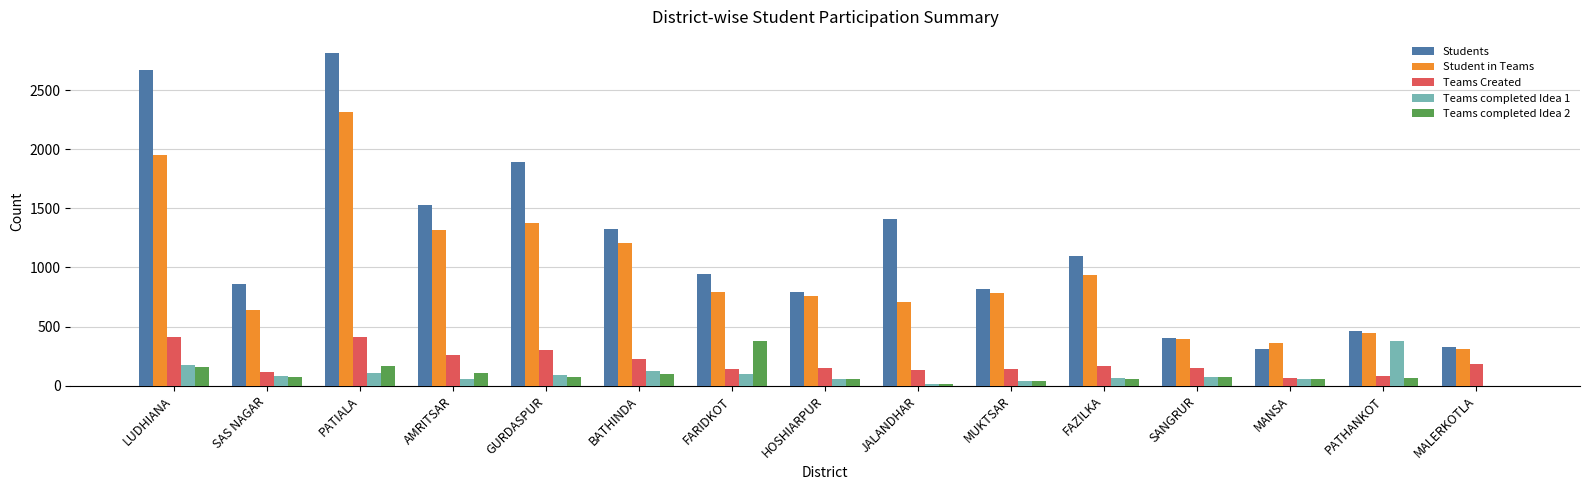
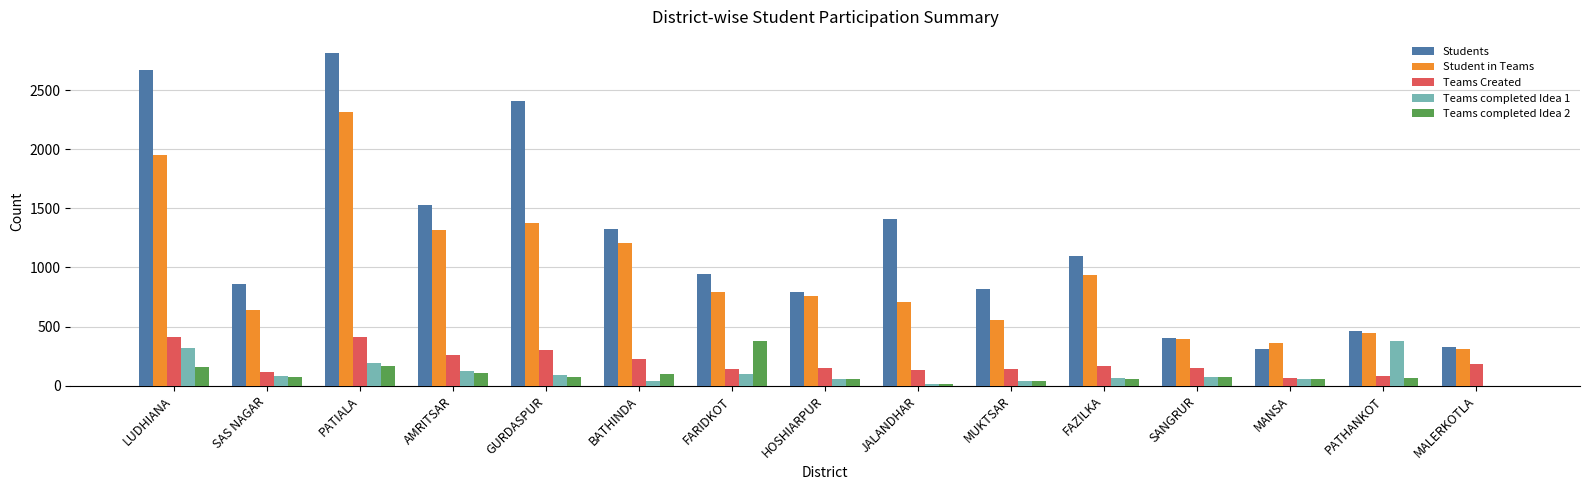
  {
    "Students": {
      "LUDHIANA": 2670,
      "SAS NAGAR": 860,
      "PATIALA": 2810,
      "AMRITSAR": 1530,
-     "GURDASPUR": 1890,
+     "GURDASPUR": 2410,
      "BATHINDA": 1320,
      "FARIDKOT": 950,
      "HOSHIARPUR": 790,
      "JALANDHAR": 1410,
      "MUKTSAR": 820,
      "FAZILKA": 1100,
      "SANGRUR": 400,
      "MANSA": 310,
      "PATHANKOT": 460,
      "MALERKOTLA": 330
    },
    "Student in Teams": {
      "LUDHIANA": 1950,
      "SAS NAGAR": 640,
      "PATIALA": 2320,
      "AMRITSAR": 1310,
      "GURDASPUR": 1380,
      "BATHINDA": 1210,
      "FARIDKOT": 790,
      "HOSHIARPUR": 760,
      "JALANDHAR": 710,
-     "MUKTSAR": 790,
+     "MUKTSAR": 550,
      "FAZILKA": 940,
      "SANGRUR": 390,
      "MANSA": 360,
      "PATHANKOT": 440,
      "MALERKOTLA": 310
    },
    "Teams Created": {
      "LUDHIANA": 410,
      "SAS NAGAR": 110,
      "PATIALA": 410,
      "AMRITSAR": 260,
      "GURDASPUR": 300,
      "BATHINDA": 220,
      "FARIDKOT": 140,
      "HOSHIARPUR": 150,
      "JALANDHAR": 130,
      "MUKTSAR": 140,
      "FAZILKA": 160,
      "SANGRUR": 150,
      "MANSA": 70,
      "PATHANKOT": 80,
      "MALERKOTLA": 180
    },
    "Teams completed Idea 1": {
-     "LUDHIANA": 180,
+     "LUDHIANA": 320,
      "SAS NAGAR": 80,
-     "PATIALA": 100,
-     "AMRITSAR": 60,
+     "PATIALA": 190,
+     "AMRITSAR": 130,
      "GURDASPUR": 90,
-     "BATHINDA": 120,
+     "BATHINDA": 40,
      "FARIDKOT": 100,
      "HOSHIARPUR": 60,
      "MUKTSAR": 40,
      "FAZILKA": 70,
      "SANGRUR": 80,
      "MANSA": 50,
      "PATHANKOT": 380,
      "MALERKOTLA": 0
    },
    "Teams completed Idea 2": {
      "LUDHIANA": 160,
      "SAS NAGAR": 80,
      "PATIALA": 170,
      "AMRITSAR": 110,
      "GURDASPUR": 70,
      "BATHINDA": 100,
      "FARIDKOT": 380,
      "HOSHIARPUR": 60,
      "MUKTSAR": 40,
      "FAZILKA": 60,
      "SANGRUR": 80,
      "MANSA": 50,
      "PATHANKOT": 70,
      "MALERKOTLA": 0
    }
  }
